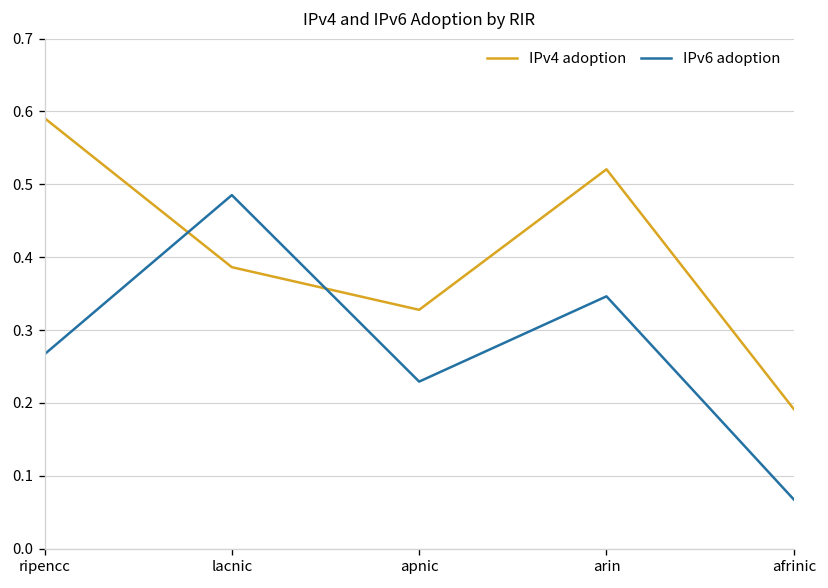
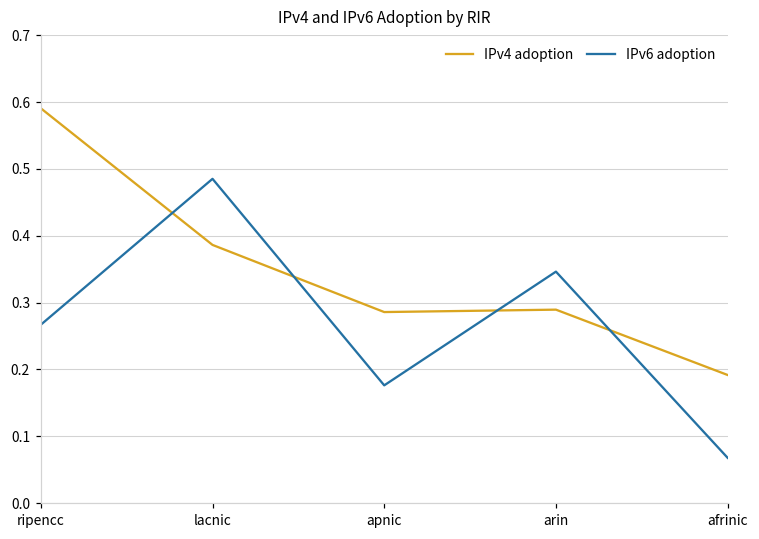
  {
    "IPv4 adoption": {
      "ripencc": 0.59,
      "lacnic": 0.39,
-     "apnic": 0.33,
-     "arin": 0.52,
+     "apnic": 0.29,
+     "arin": 0.29,
      "afrinic": 0.19
    },
    "IPv6 adoption": {
      "ripencc": 0.27,
      "lacnic": 0.49,
-     "apnic": 0.23,
+     "apnic": 0.18,
      "arin": 0.35,
      "afrinic": 0.07
    }
  }
